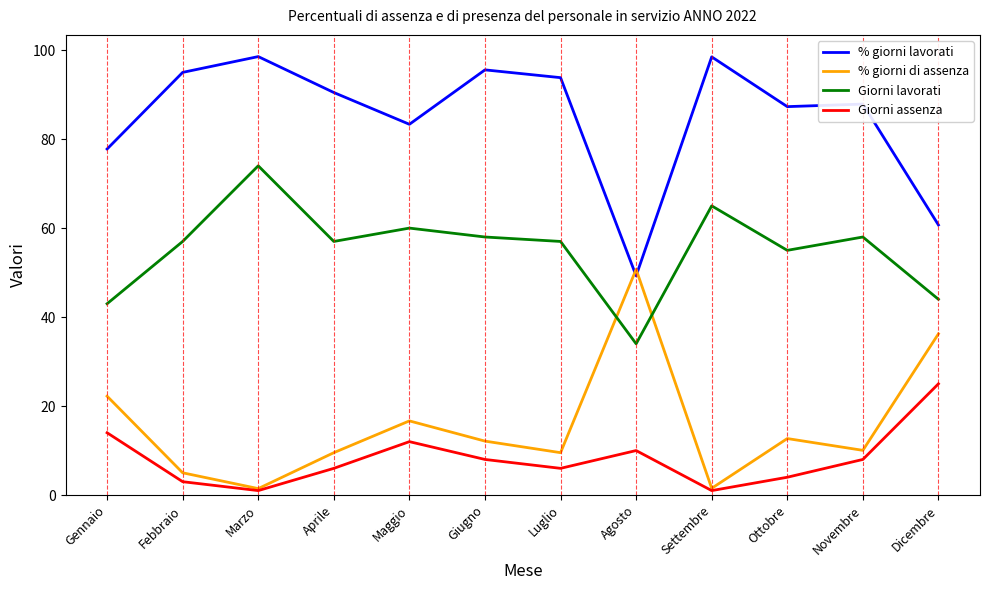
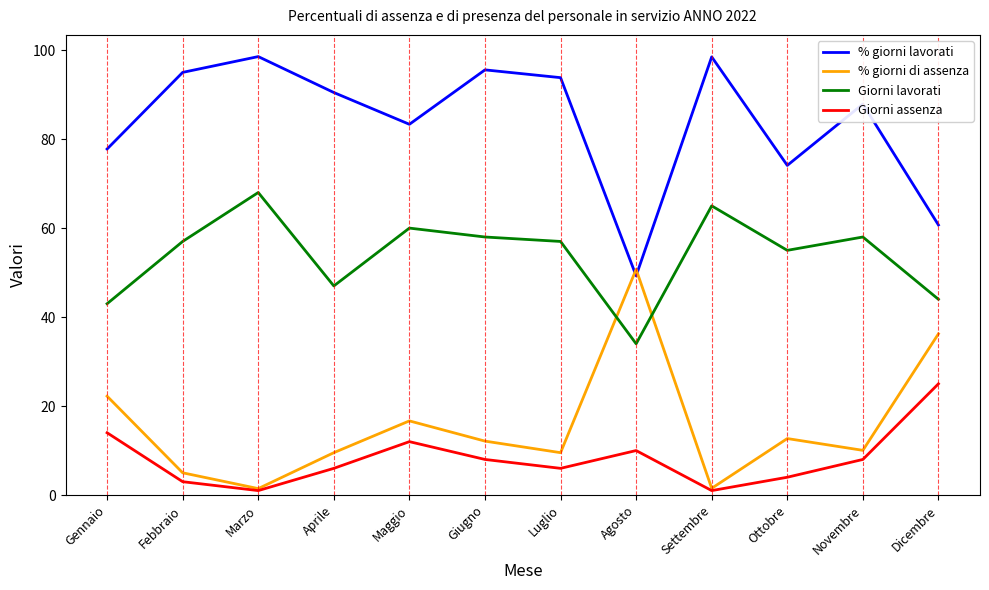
  {
    "% giorni lavorati": {
      "Gennaio": 78,
      "Febbraio": 95,
      "Marzo": 99,
      "Aprile": 90,
      "Maggio": 83,
      "Giugno": 96,
      "Luglio": 94,
      "Agosto": 49,
      "Settembre": 98,
-     "Ottobre": 87,
+     "Ottobre": 74,
      "Dicembre": 61
    },
    "% giorni di assenza": {
      "Gennaio": 22,
      "Febbraio": 5,
      "Aprile": 10,
      "Maggio": 17,
      "Giugno": 12,
      "Luglio": 10,
      "Agosto": 51,
      "Ottobre": 13,
      "Novembre": 10,
      "Dicembre": 36
    },
    "Giorni lavorati": {
      "Gennaio": 43,
      "Febbraio": 57,
-     "Marzo": 74,
-     "Aprile": 57,
+     "Marzo": 68,
+     "Aprile": 47,
      "Maggio": 60,
      "Giugno": 58,
      "Luglio": 57,
      "Agosto": 34,
      "Settembre": 65,
      "Ottobre": 55,
      "Novembre": 58,
      "Dicembre": 44
    },
    "Giorni assenza": {
      "Gennaio": 14,
      "Febbraio": 3,
      "Aprile": 6,
      "Maggio": 12,
      "Giugno": 8,
      "Luglio": 6,
      "Agosto": 10,
      "Ottobre": 4,
      "Novembre": 8,
      "Dicembre": 25
    }
  }
